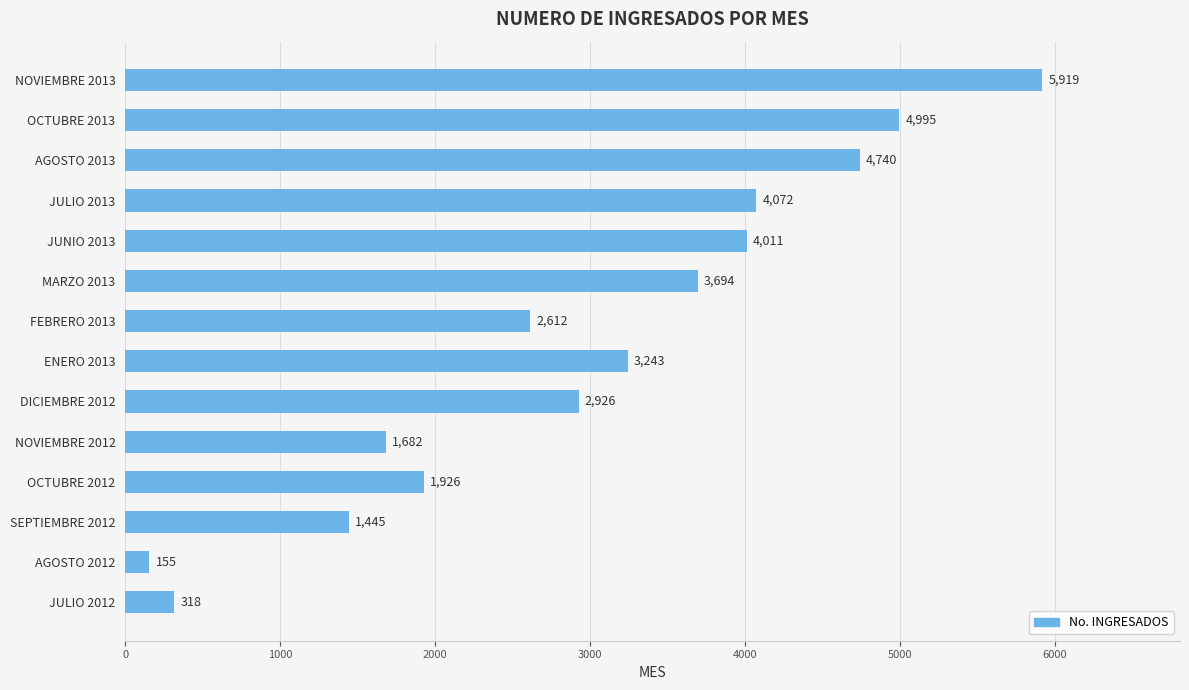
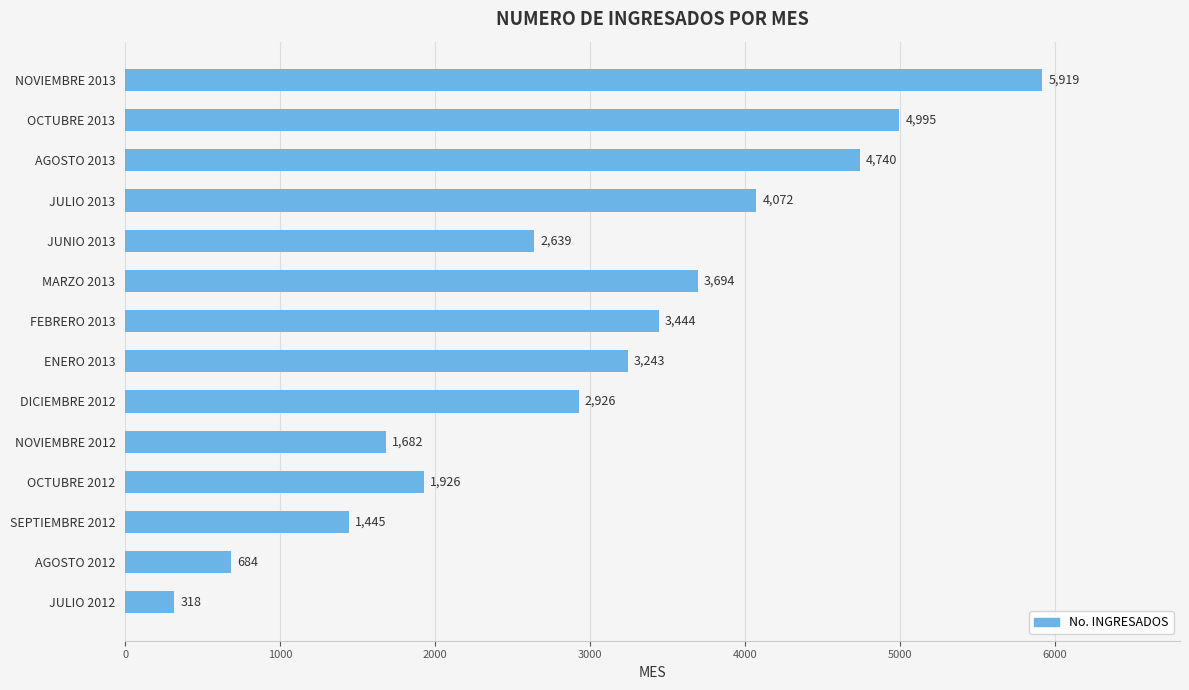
  {
    "NOVIEMBRE 2013": "5,919",
    "OCTUBRE 2013": "4,995",
    "AGOSTO 2013": "4,740",
    "JULIO 2013": "4,072",
-   "JUNIO 2013": "4,011",
+   "JUNIO 2013": "2,639",
    "MARZO 2013": "3,694",
-   "FEBRERO 2013": "2,612",
+   "FEBRERO 2013": "3,444",
    "ENERO 2013": "3,243",
    "DICIEMBRE 2012": "2,926",
    "NOVIEMBRE 2012": "1,682",
    "OCTUBRE 2012": "1,926",
    "SEPTIEMBRE 2012": "1,445",
-   "AGOSTO 2012": "155",
+   "AGOSTO 2012": "684",
    "JULIO 2012": "318"
  }
